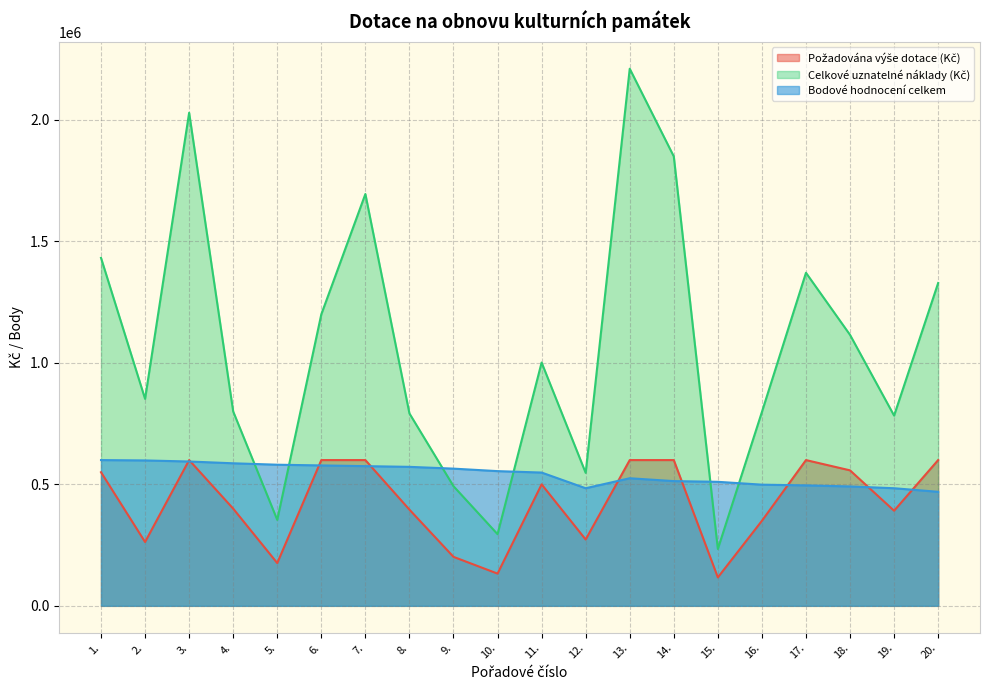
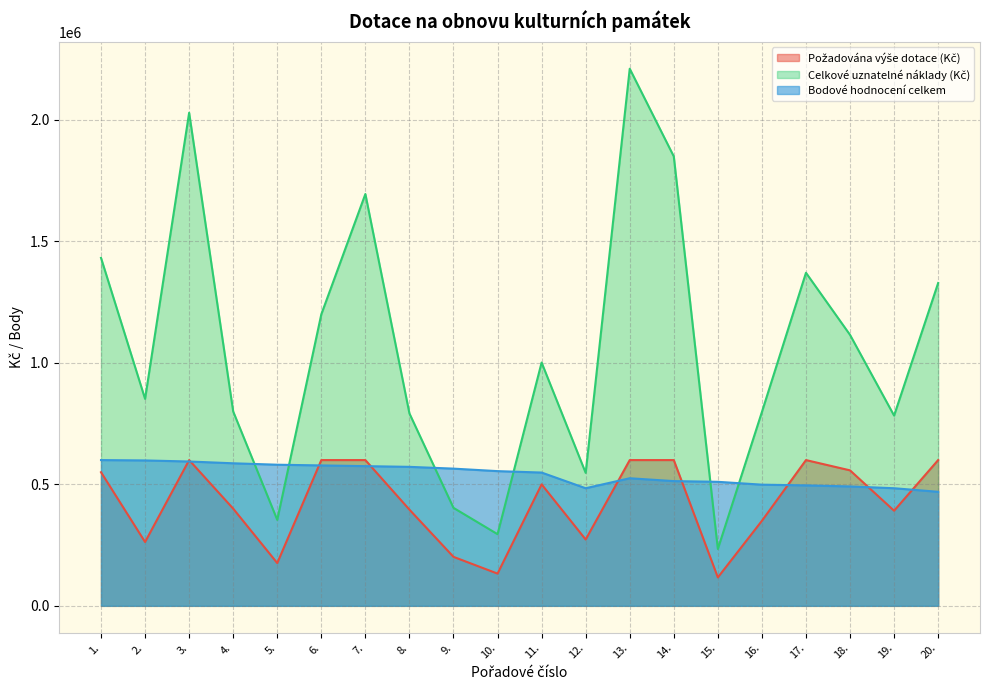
  {
    "Požadována výše dotace (Kč)": {
      "1.": 550000,
      "2.": 260000,
      "4.": 400000,
      "5.": 180000,
      "6.": 600000,
      "7.": 600000,
      "8.": 400000,
      "9.": 200000,
      "10.": 130000,
      "11.": 500000,
      "12.": 270000,
      "13.": 600000,
      "14.": 600000,
      "15.": 120000,
      "16.": 350000,
      "17.": 600000,
      "18.": 560000,
      "19.": 390000,
      "20.": 600000
    },
    "Celkové uznatelné náklady (Kč)": {
      "1.": 1430000,
      "2.": 850000,
      "3.": 2030000,
      "4.": 800000,
      "5.": 350000,
      "6.": 1200000,
      "7.": 1700000,
      "8.": 790000,
-     "9.": 490000,
+     "9.": 400000,
      "10.": 300000,
      "11.": 1000000,
      "12.": 550000,
      "13.": 2210000,
      "14.": 1850000,
      "15.": 230000,
      "16.": 800000,
      "17.": 1370000,
      "18.": 1120000,
      "19.": 780000,
      "20.": 1330000
    },
    "Bodové hodnocení celkem": {
      "1.": 600000,
      "2.": 600000,
      "4.": 590000,
      "5.": 580000,
      "6.": 580000,
      "7.": 580000,
      "8.": 570000,
      "9.": 560000,
      "10.": 550000,
      "11.": 550000,
      "12.": 480000,
      "13.": 530000,
      "14.": 510000,
      "15.": 510000,
      "16.": 500000,
      "17.": 500000,
      "18.": 490000,
      "19.": 480000,
      "20.": 470000
    }
  }
